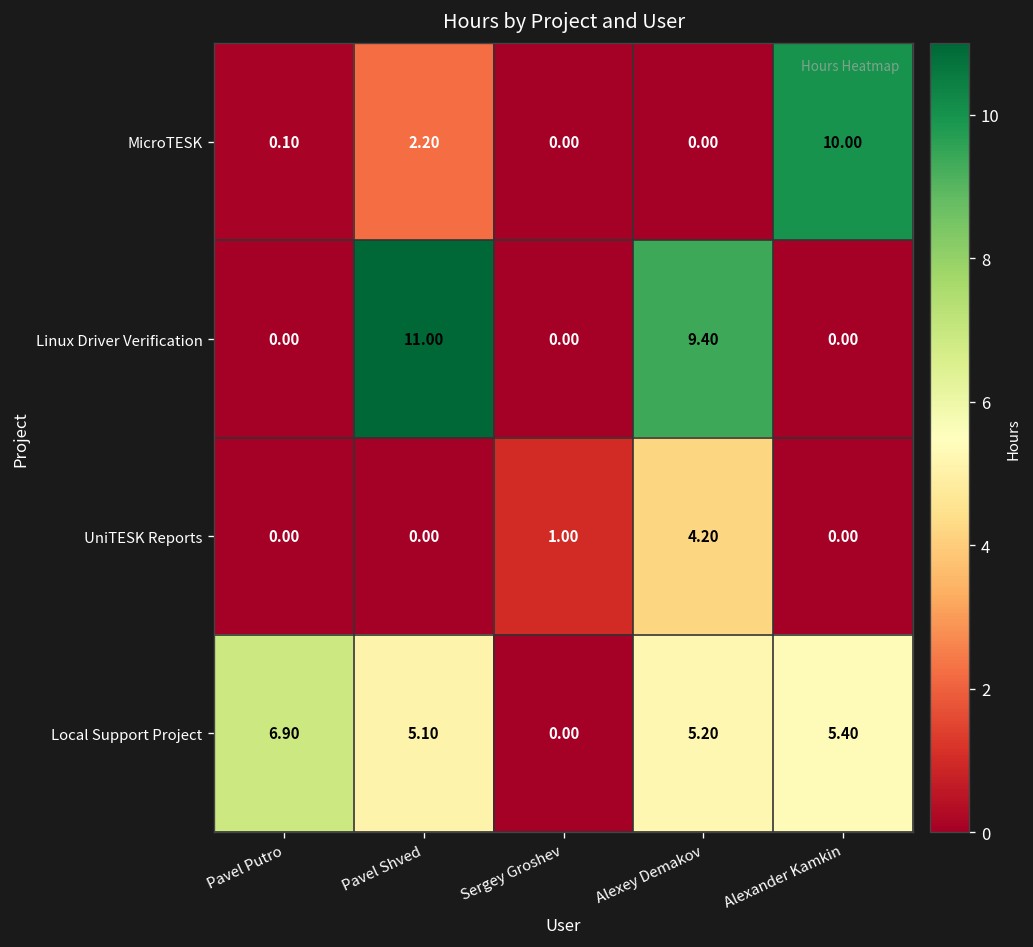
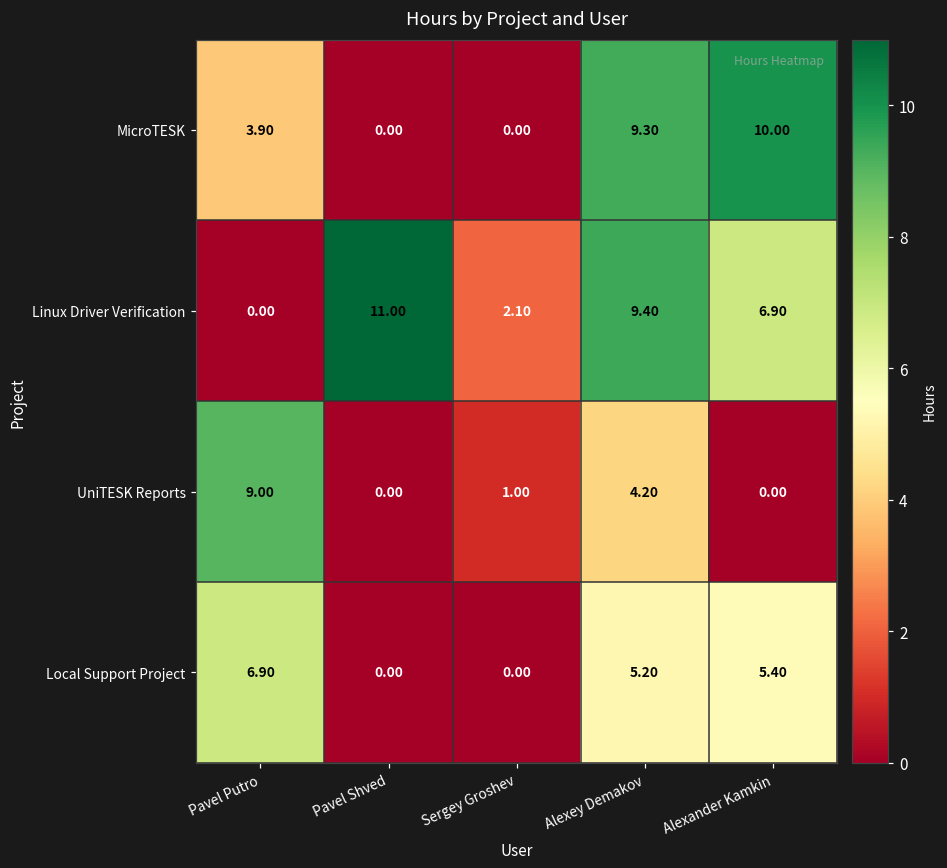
  {
    "MicroTESK": {
-     "Pavel Putro": 0.10,
-     "Pavel Shved": 2.20,
+     "Pavel Putro": 3.90,
+     "Pavel Shved": 0.00,
      "Sergey Groshev": 0.00,
-     "Alexey Demakov": 0.00
+     "Alexey Demakov": 9.30
    },
    "Linux Driver Verification": {
      "Pavel Putro": 0.00,
      "Pavel Shved": 11.00,
-     "Sergey Groshev": 0.00,
+     "Sergey Groshev": 2.10,
      "Alexey Demakov": 9.40,
-     "Alexander Kamkin": 0.00
+     "Alexander Kamkin": 6.90
    },
    "UniTESK Reports": {
-     "Pavel Putro": 0.00,
+     "Pavel Putro": 9.00,
      "Pavel Shved": 0.00,
      "Sergey Groshev": 1.00,
      "Alexey Demakov": 4.20,
      "Alexander Kamkin": 0.00
    },
    "Local Support Project": {
      "Pavel Putro": 6.90,
-     "Pavel Shved": 5.10,
+     "Pavel Shved": 0.00,
      "Sergey Groshev": 0.00,
      "Alexey Demakov": 5.20,
      "Alexander Kamkin": 5.40
    }
  }
